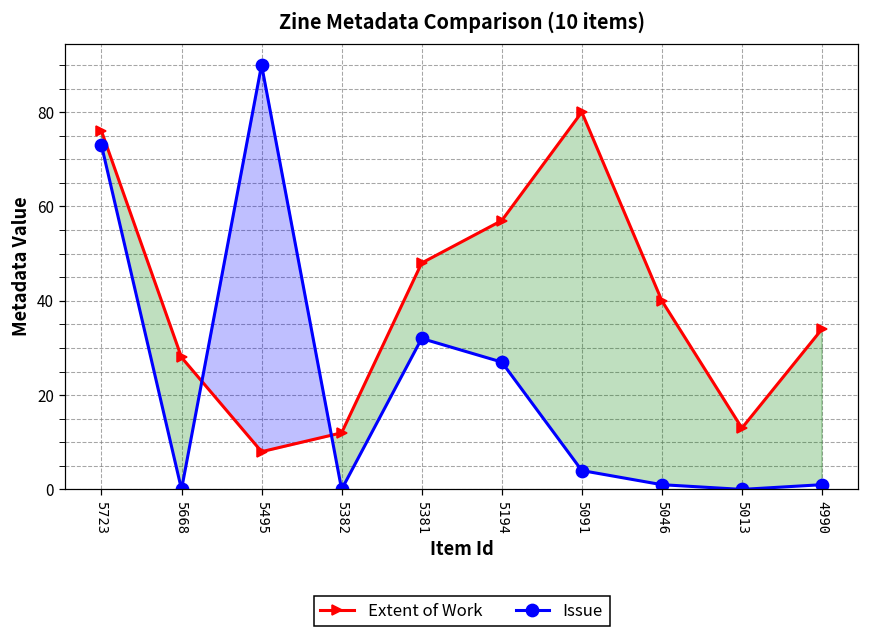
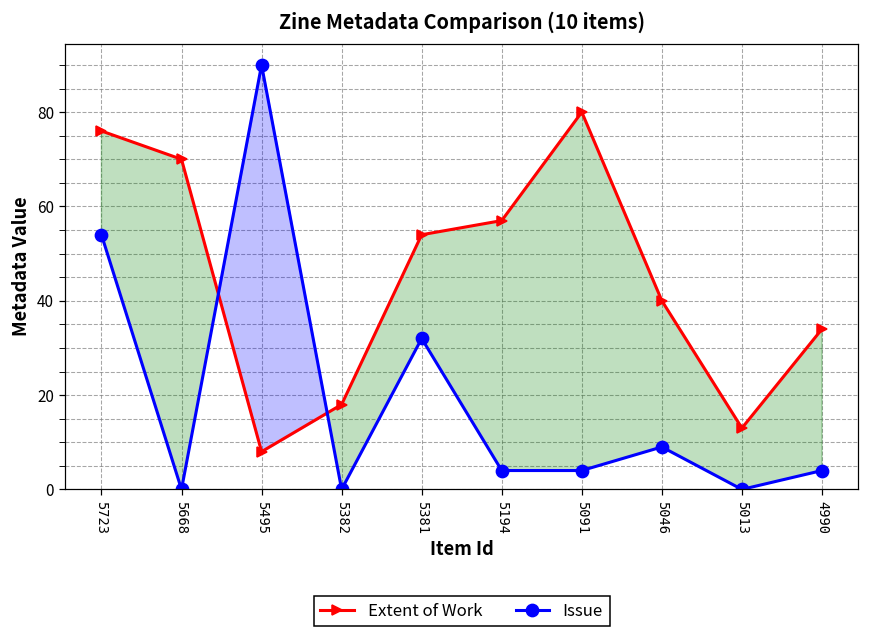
  {
    "Extent of Work": {
      "5723": 76,
-     "5668": 28,
+     "5668": 70,
      "5495": 8,
-     "5382": 12,
-     "5381": 48,
+     "5382": 18,
+     "5381": 54,
      "5194": 57,
      "5091": 80,
      "5046": 40,
      "5013": 13,
      "4990": 34
    },
    "Issue": {
-     "5723": 73,
+     "5723": 54,
      "5668": 0,
      "5495": 90,
      "5382": 0,
      "5381": 32,
-     "5194": 27,
+     "5194": 4,
      "5091": 4,
-     "5046": 1,
+     "5046": 9,
      "5013": 0,
-     "4990": 1
+     "4990": 4
    }
  }
